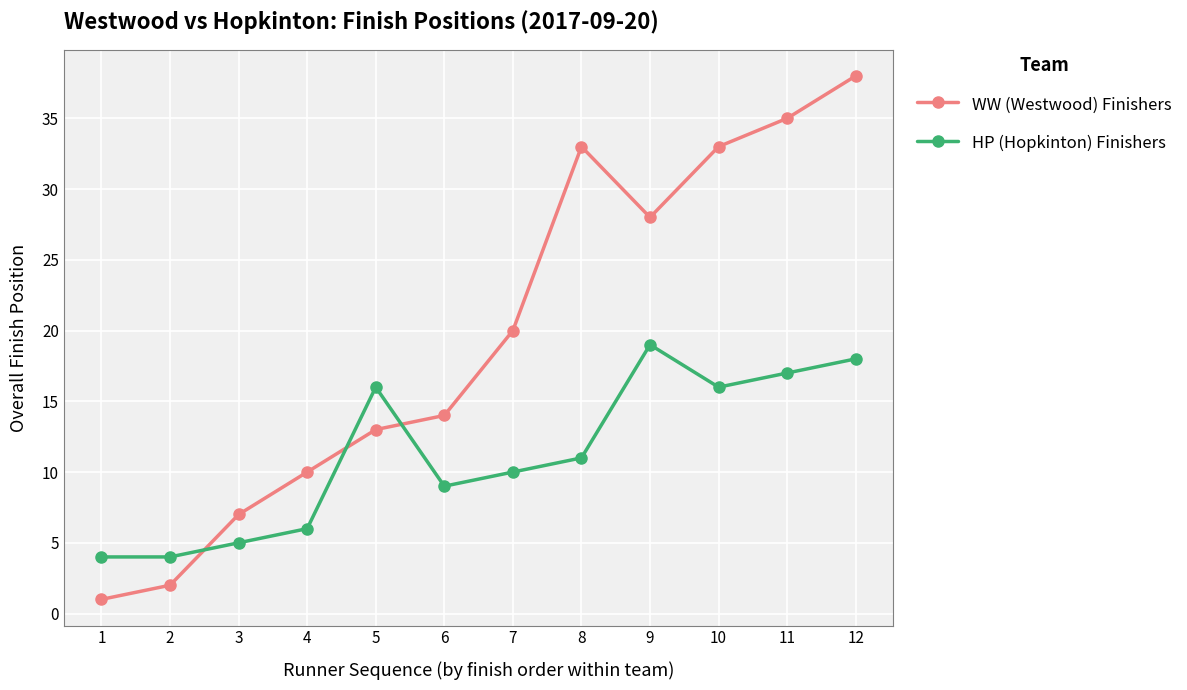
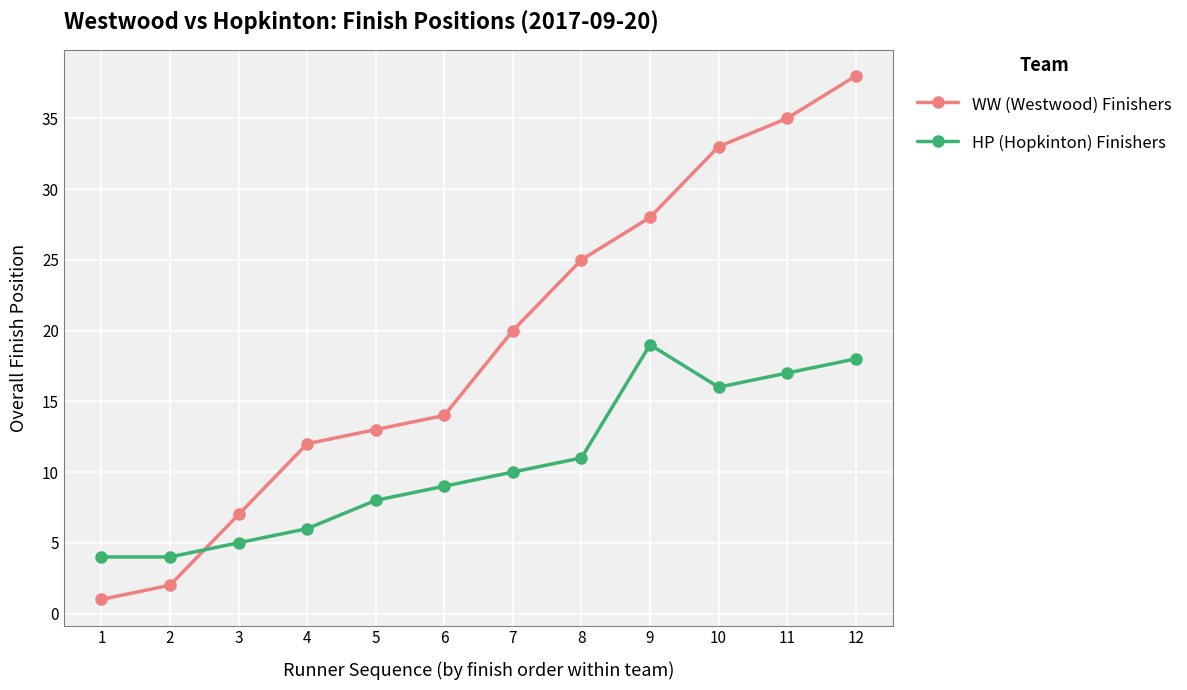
  {
    "WW (Westwood) Finishers": {
      "1": 1,
      "2": 2,
      "3": 7,
-     "4": 10,
+     "4": 12,
      "5": 13,
      "6": 14,
      "7": 20,
-     "8": 33,
+     "8": 25,
      "9": 28,
      "10": 33,
      "11": 35,
      "12": 38
    },
    "HP (Hopkinton) Finishers": {
      "1": 4,
      "2": 4,
      "3": 5,
      "4": 6,
-     "5": 16,
+     "5": 8,
      "6": 9,
      "7": 10,
      "8": 11,
      "9": 19,
      "10": 16,
      "11": 17,
      "12": 18
    }
  }
